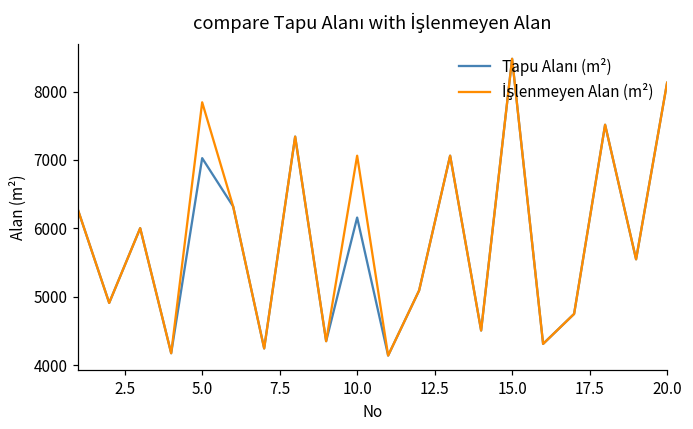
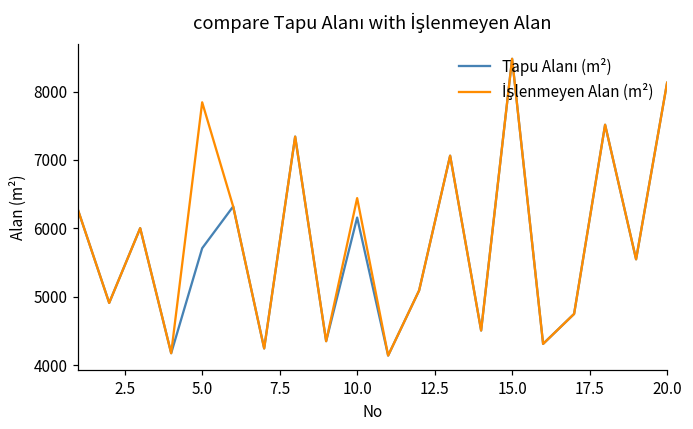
  {
    "Tapu Alanı (m²)": {
-     "5.0": 7000,
+     "5.0": 5700,
      "10.0": 6200
    },
    "İşlenmeyen Alan (m²)": {
      "5.0": 7800,
-     "10.0": 7100
+     "10.0": 6400
    }
  }
